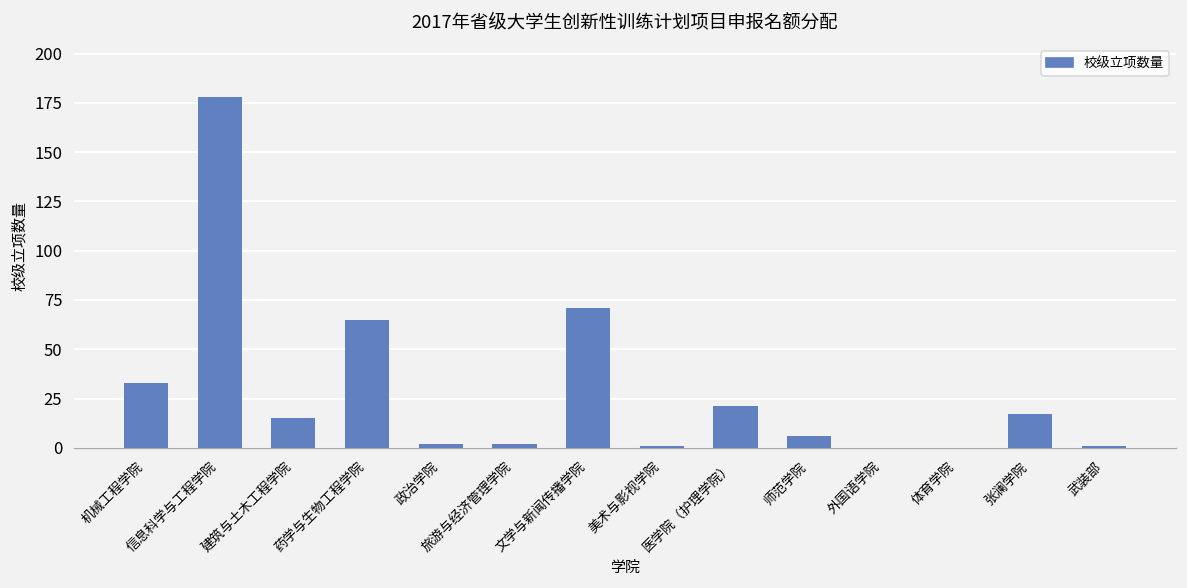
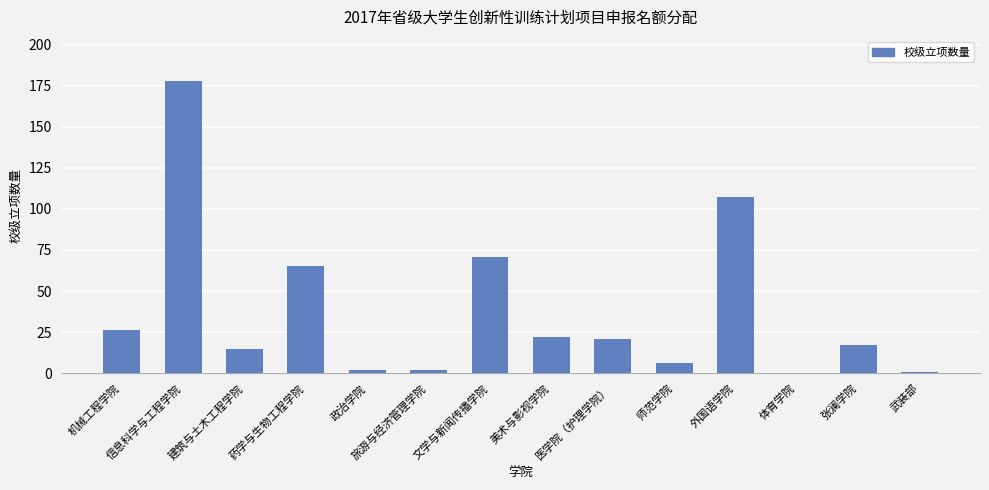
  {
-   "机械工程学院": 33,
+   "机械工程学院": 26,
    "信息科学与工程学院": 178,
    "建筑与土木工程学院": 15,
    "药学与生物工程学院": 65,
    "政治学院": 2,
    "旅游与经济管理学院": 2,
    "文学与新闻传播学院": 71,
-   "美术与影视学院": 1,
+   "美术与影视学院": 22,
    "医学院（护理学院）": 21,
    "师范学院": 6,
-   "外国语学院": 0,
+   "外国语学院": 107,
    "体育学院": 0,
    "张澜学院": 17
  }
